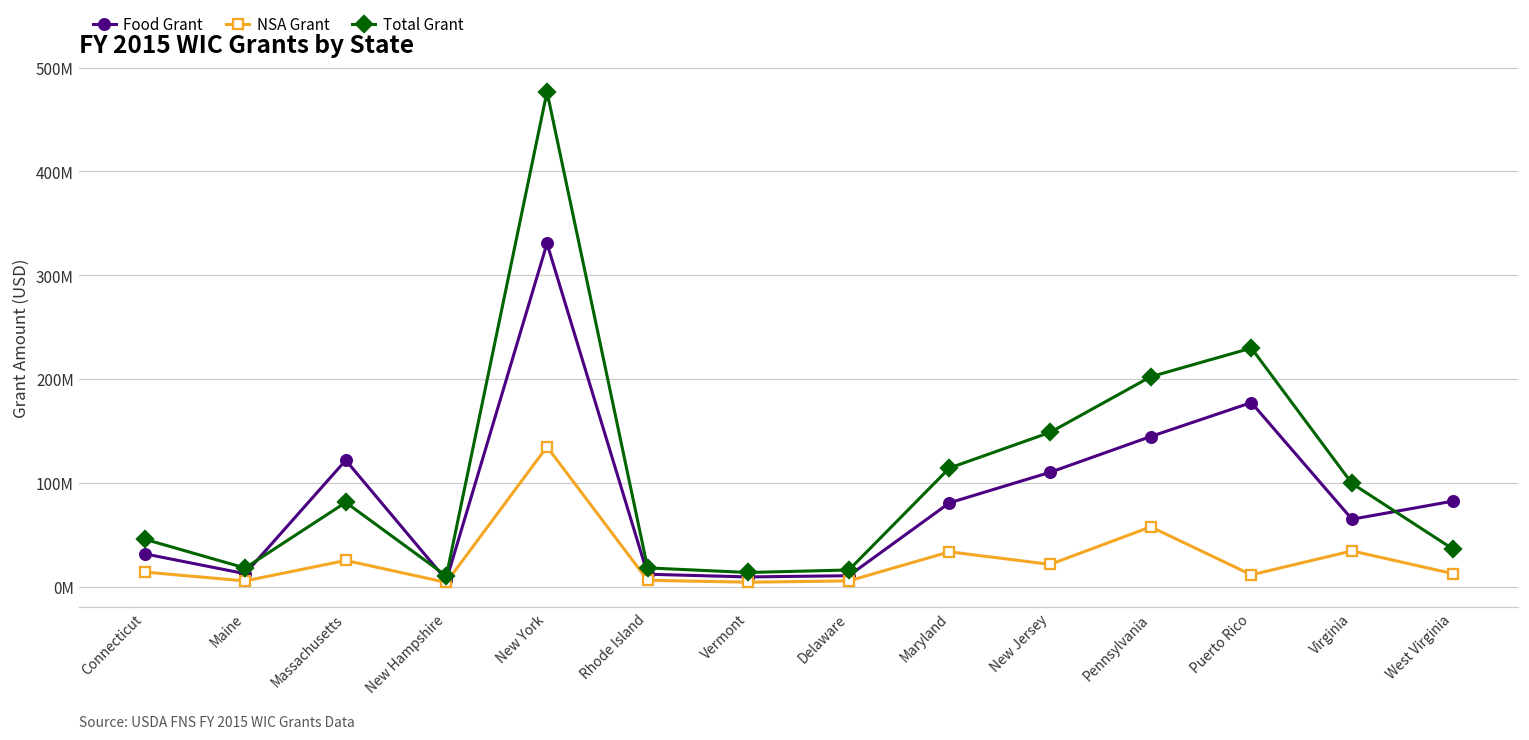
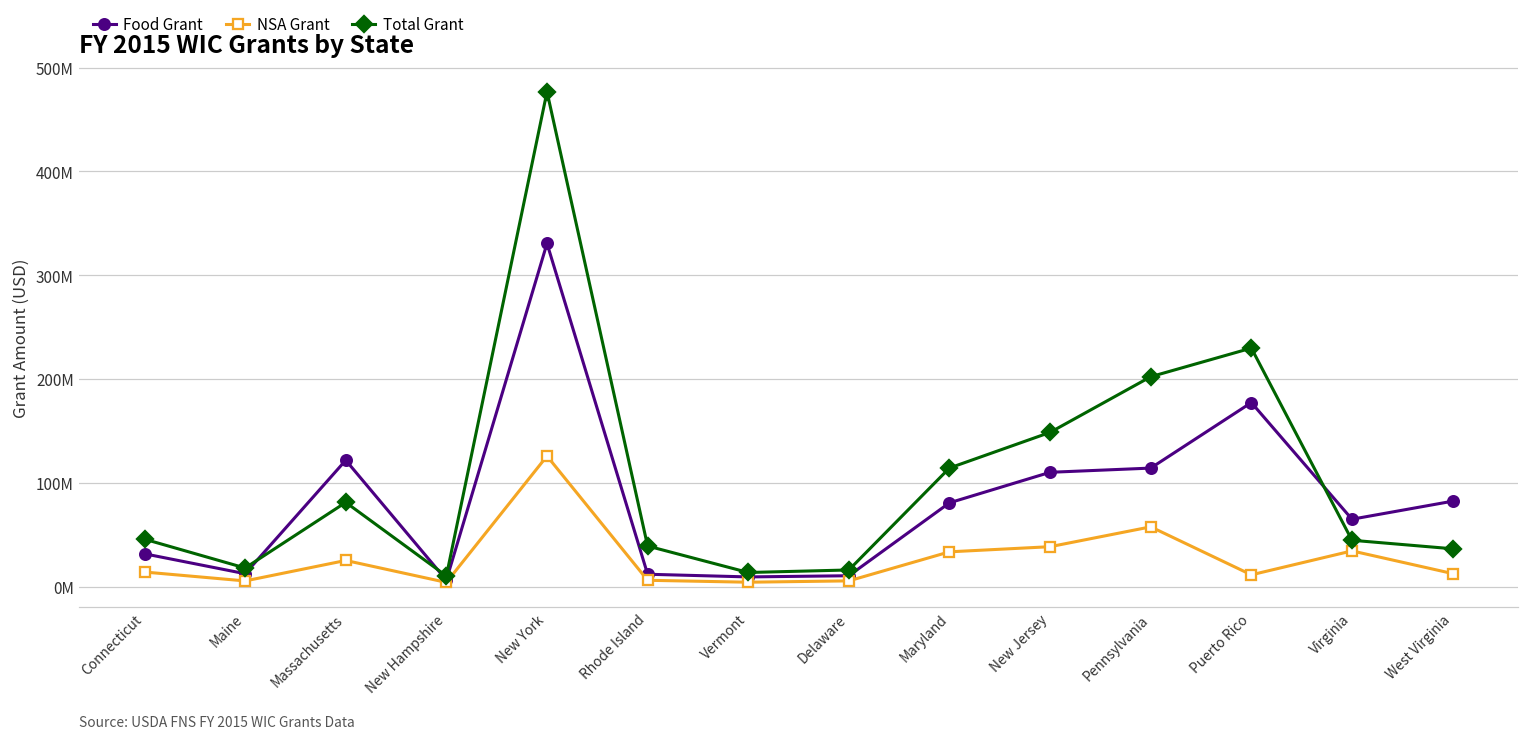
  {
    "Food Grant": {
      "Connecticut": 30000000,
      "Maine": 10000000,
      "Massachusetts": 120000000,
      "New York": 330000000,
      "Rhode Island": 10000000,
      "Vermont": 10000000,
      "Delaware": 10000000,
      "Maryland": 80000000,
      "New Jersey": 110000000,
-     "Pennsylvania": 140000000,
+     "Pennsylvania": 110000000,
      "Puerto Rico": 180000000,
      "Virginia": 60000000,
      "West Virginia": 80000000
    },
    "NSA Grant": {
      "Connecticut": 10000000,
      "Maine": 10000000,
      "Massachusetts": 30000000,
-     "New York": 135000000,
+     "New York": 126000000,
      "Rhode Island": 10000000,
      "Vermont": 0,
      "Delaware": 10000000,
      "Maryland": 30000000,
-     "New Jersey": 20000000,
+     "New Jersey": 40000000,
      "Pennsylvania": 60000000,
      "Puerto Rico": 10000000,
      "Virginia": 30000000,
      "West Virginia": 10000000
    },
    "Total Grant": {
      "Connecticut": 50000000,
      "Maine": 20000000,
      "Massachusetts": 80000000,
      "New Hampshire": 10000000,
      "New York": 480000000,
-     "Rhode Island": 20000000,
+     "Rhode Island": 40000000,
      "Vermont": 10000000,
      "Delaware": 20000000,
      "Maryland": 110000000,
      "New Jersey": 150000000,
      "Pennsylvania": 200000000,
      "Puerto Rico": 230000000,
-     "Virginia": 100000000,
+     "Virginia": 40000000,
      "West Virginia": 40000000
    }
  }
